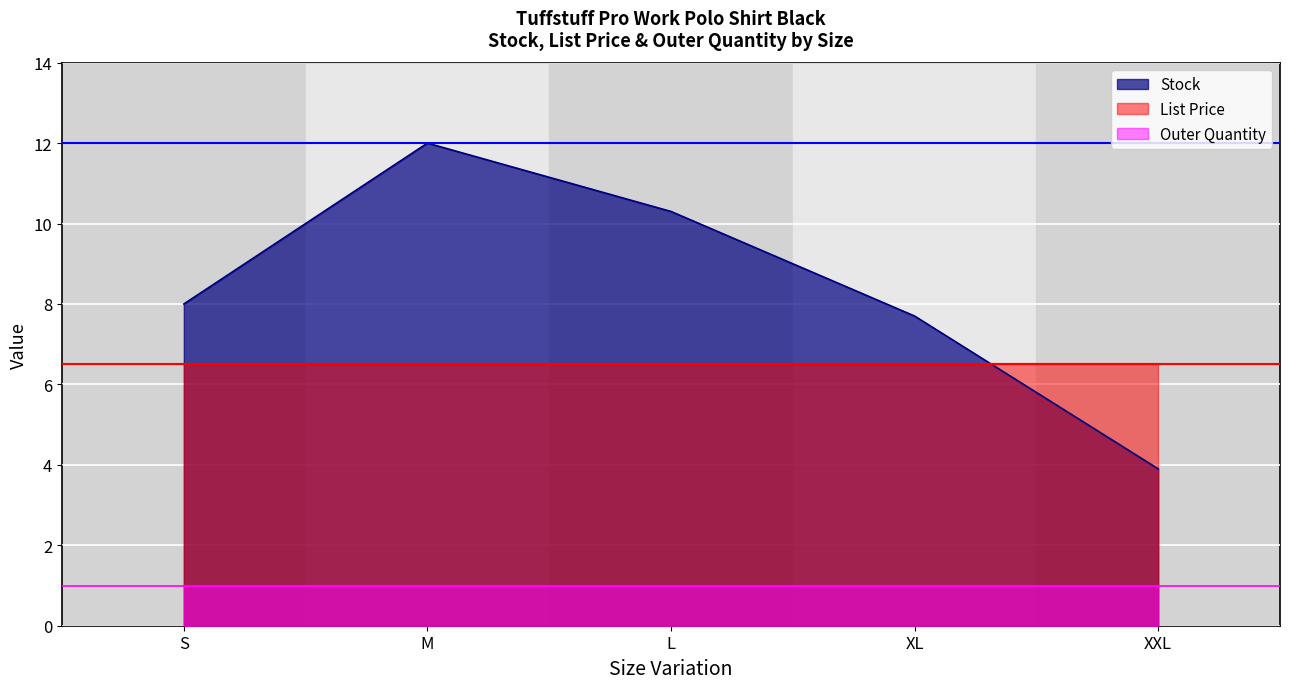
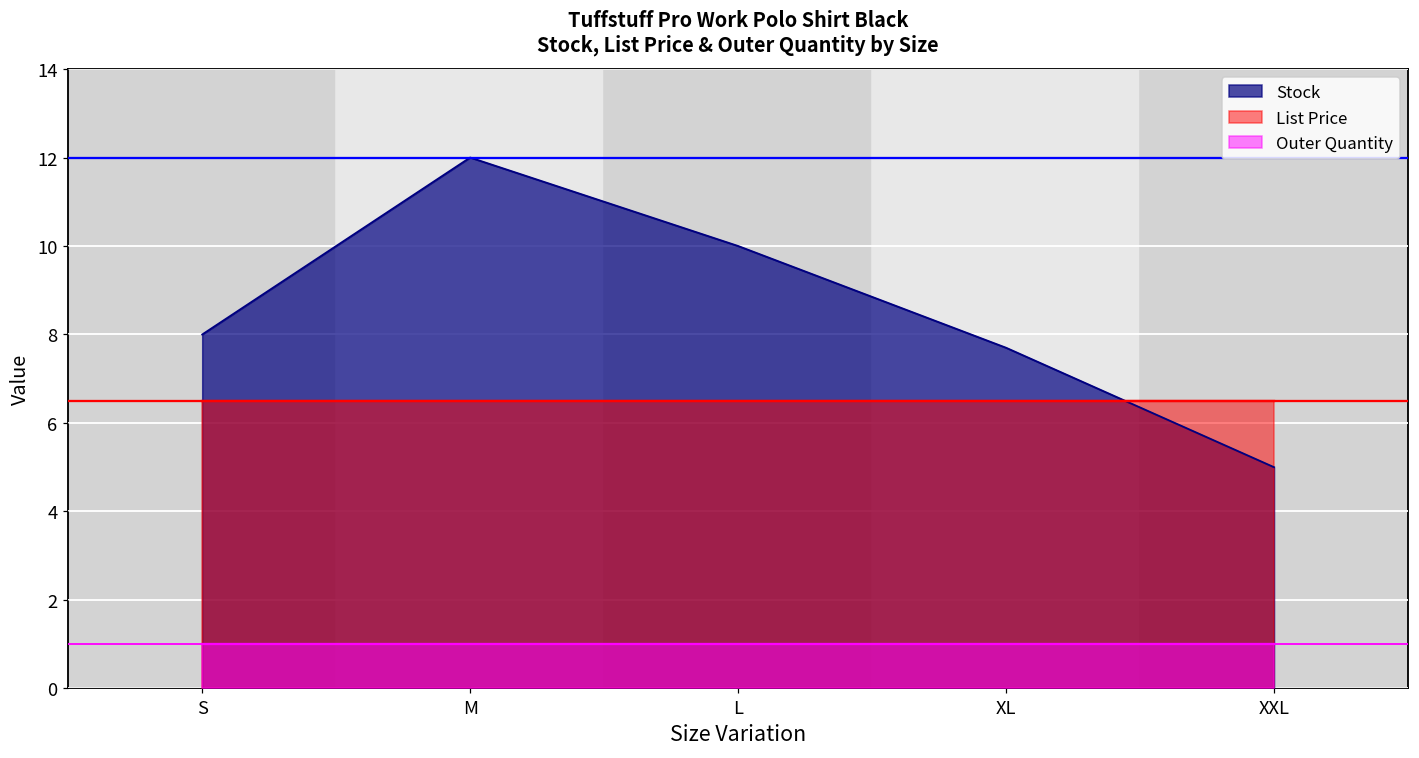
  {
    "Stock": {
      "S": 8.0,
      "M": 12.0,
-     "L": 10.3,
+     "L": 10.0,
      "XL": 7.7,
-     "XXL": 3.9
+     "XXL": 5.0
    },
    "List Price": {
      "S": 6.5,
      "M": 6.5,
      "L": 6.5,
      "XL": 6.5,
      "XXL": 6.5
    },
    "Outer Quantity": {
      "S": 1.0,
      "M": 1.0,
      "L": 1.0,
      "XL": 1.0,
      "XXL": 1.0
    }
  }
